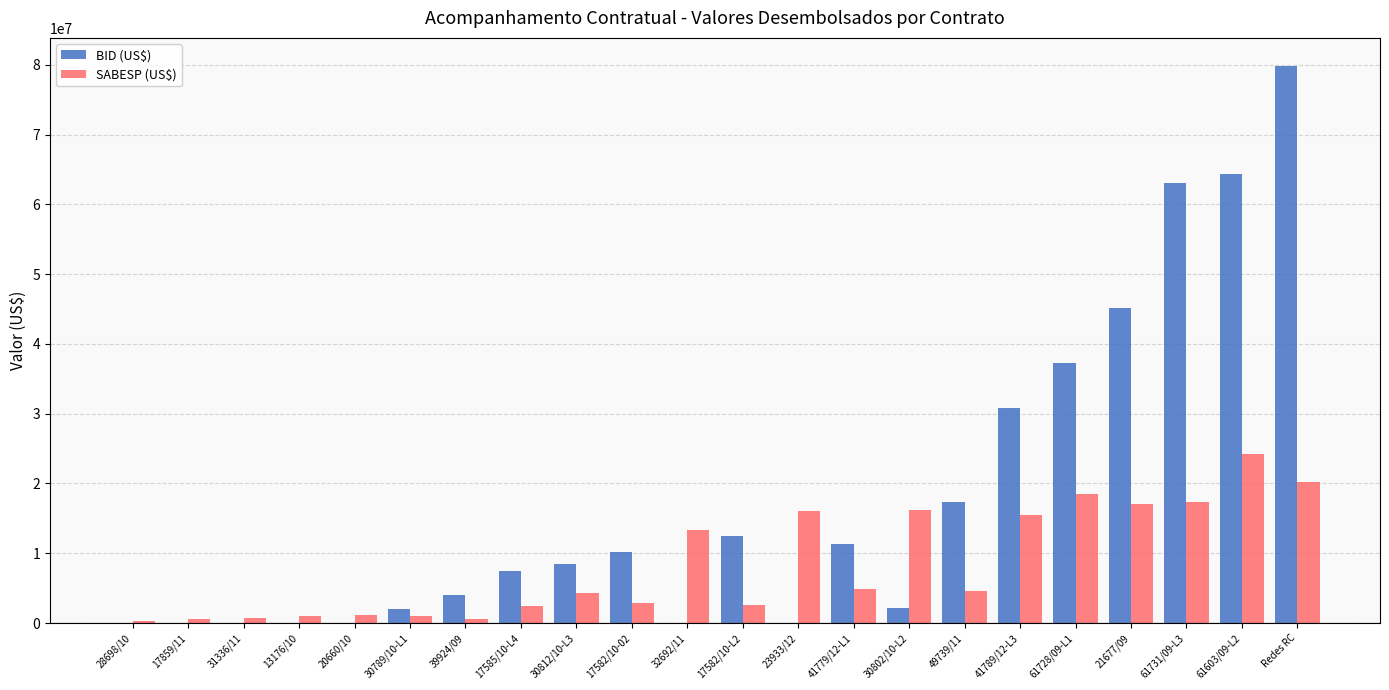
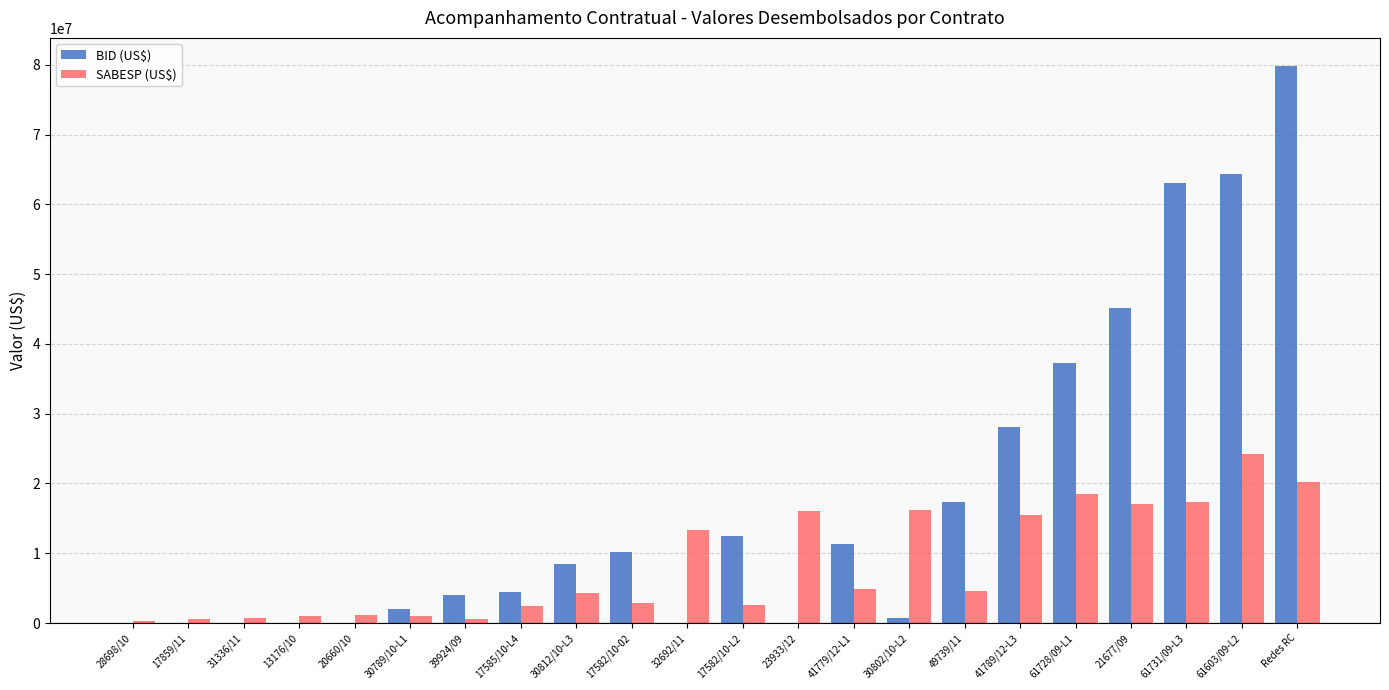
  {
    "BID (US$)": {
      "28698/10": 0,
      "17859/11": 0,
      "31336/11": 0,
      "13176/10": 0,
      "20660/10": 0,
      "30789/10-L1": 2000000,
      "39924/09": 4000000,
-     "17585/10-L4": 7000000,
+     "17585/10-L4": 4000000,
      "30812/10-L3": 8000000,
      "17582/10-02": 10000000,
      "32692/11": 0,
      "17582/10-L2": 12000000,
      "23933/12": 0,
      "41779/12-L1": 11000000,
-     "30802/10-L2": 2000000,
+     "30802/10-L2": 1000000,
      "49739/11": 17000000,
-     "41789/12-L3": 31000000,
+     "41789/12-L3": 28000000,
      "61728/09-L1": 37000000,
      "21677/09": 45000000,
      "61731/09-L3": 63000000,
      "61603/09-L2": 64000000,
      "Redes RC": 80000000
    },
    "SABESP (US$)": {
      "17859/11": 1000000,
      "31336/11": 1000000,
      "13176/10": 1000000,
      "20660/10": 1000000,
      "30789/10-L1": 1000000,
      "39924/09": 1000000,
      "17585/10-L4": 2000000,
      "30812/10-L3": 4000000,
      "17582/10-02": 3000000,
      "32692/11": 13000000,
      "17582/10-L2": 3000000,
      "23933/12": 16000000,
      "41779/12-L1": 5000000,
      "30802/10-L2": 16000000,
      "49739/11": 5000000,
      "41789/12-L3": 15000000,
      "61728/09-L1": 18000000,
      "21677/09": 17000000,
      "61731/09-L3": 17000000,
      "61603/09-L2": 24000000,
      "Redes RC": 20000000
    }
  }
